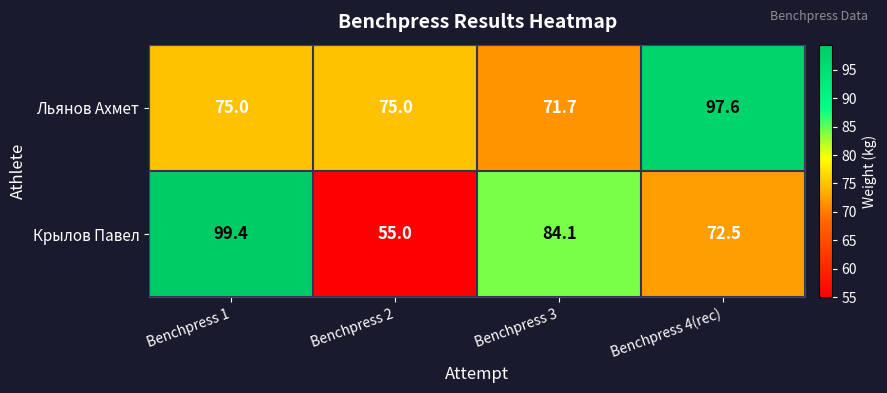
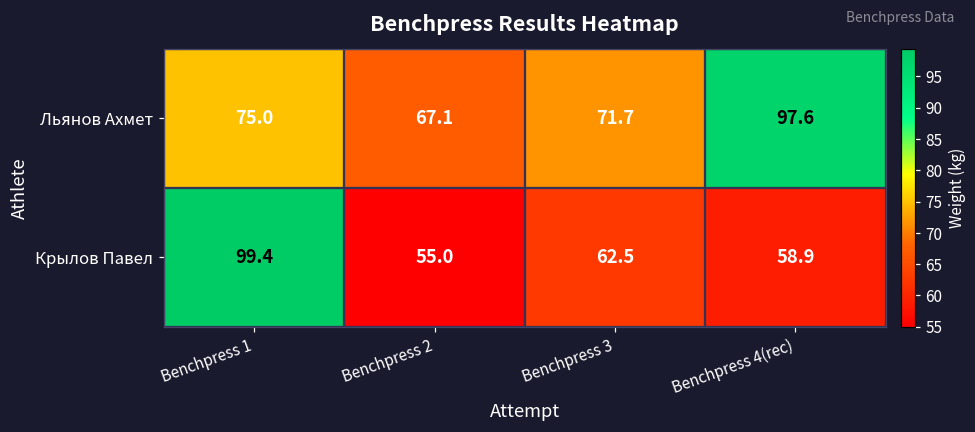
  {
    "Льянов Ахмет": {
      "Benchpress 1": 75.0,
-     "Benchpress 2": 75.0,
+     "Benchpress 2": 67.1,
      "Benchpress 3": 71.7,
      "Benchpress 4(rec)": 97.6
    },
    "Крылов Павел": {
      "Benchpress 1": 99.4,
      "Benchpress 2": 55.0,
-     "Benchpress 3": 84.1,
-     "Benchpress 4(rec)": 72.5
+     "Benchpress 3": 62.5,
+     "Benchpress 4(rec)": 58.9
    }
  }
